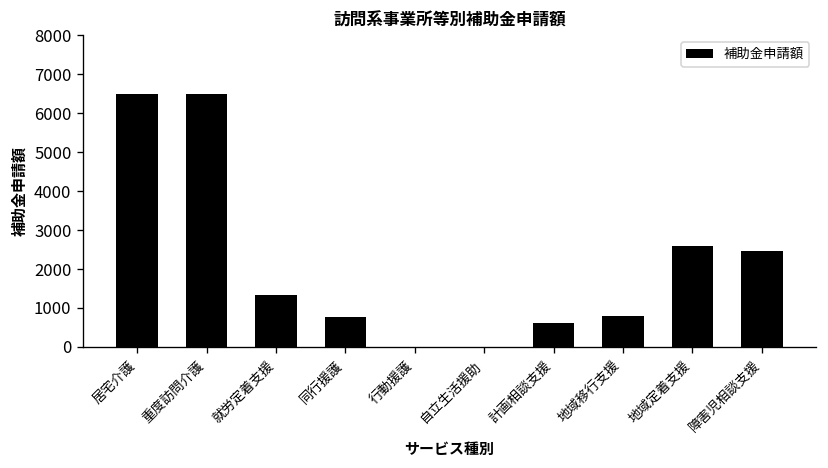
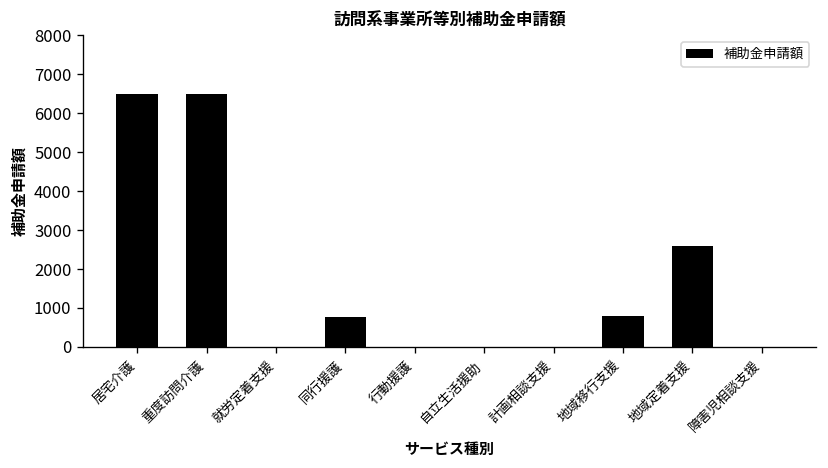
  {
    "居宅介護": 6500,
    "重度訪問介護": 6500,
-   "就労定着支援": 1300,
+   "就労定着支援": 0,
    "同行援護": 800,
    "行動援護": 0,
    "自立生活援助": 0,
-   "計画相談支援": 600,
+   "計画相談支援": 0,
    "地域移行支援": 800,
    "地域定着支援": 2600,
-   "障害児相談支援": 2500
+   "障害児相談支援": 0
  }
